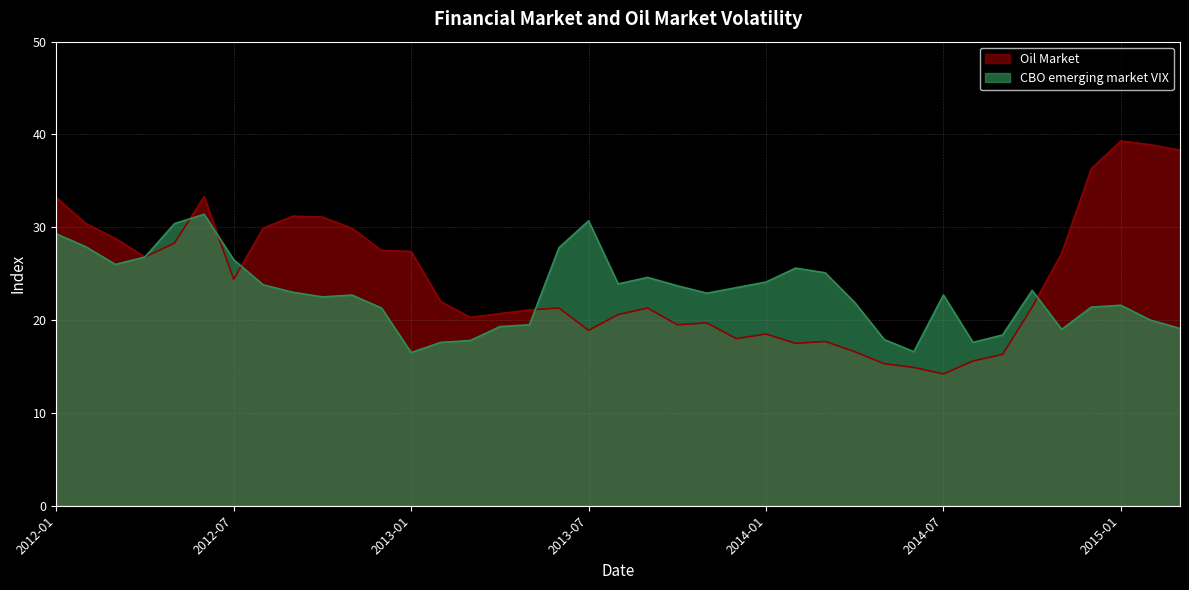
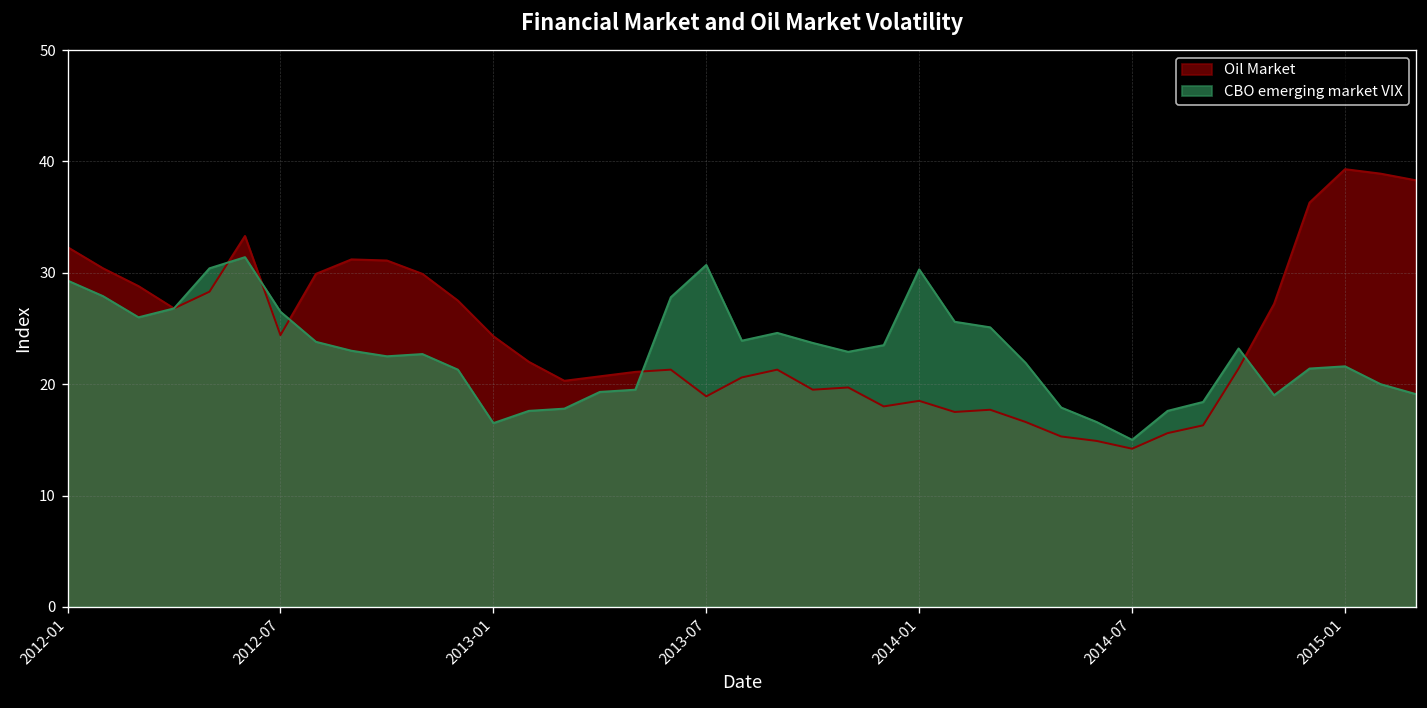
  {
    "Oil Market": {
-     "2012-01": 33,
+     "2012-01": 32,
      "2012-07": 24,
-     "2013-01": 27,
+     "2013-01": 24,
      "2013-07": 19,
      "2014-01": 19,
      "2014-07": 14,
      "2015-01": 39
    },
    "CBO emerging market VIX": {
      "2012-01": 29,
      "2012-07": 27,
      "2013-01": 17,
      "2013-07": 31,
-     "2014-01": 24,
-     "2014-07": 23,
+     "2014-01": 30,
+     "2014-07": 15,
      "2015-01": 22
    }
  }
